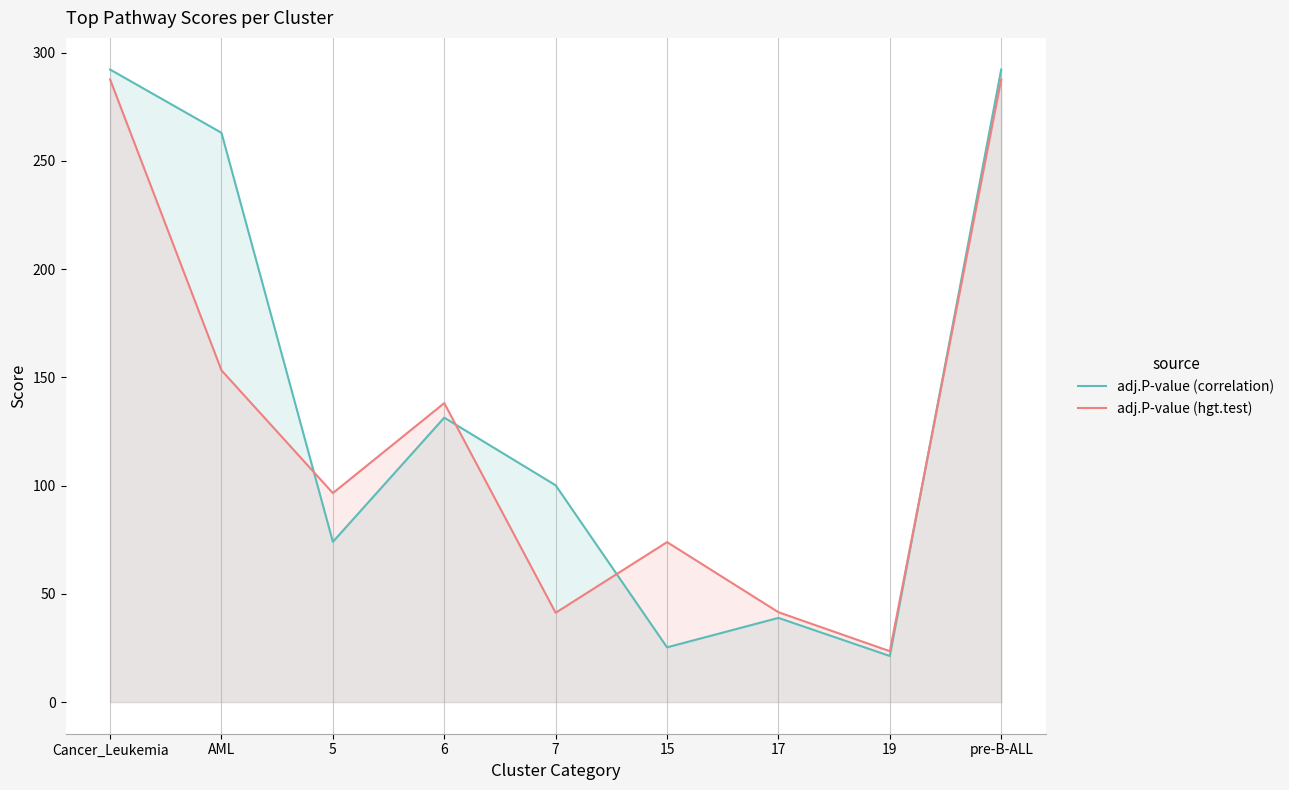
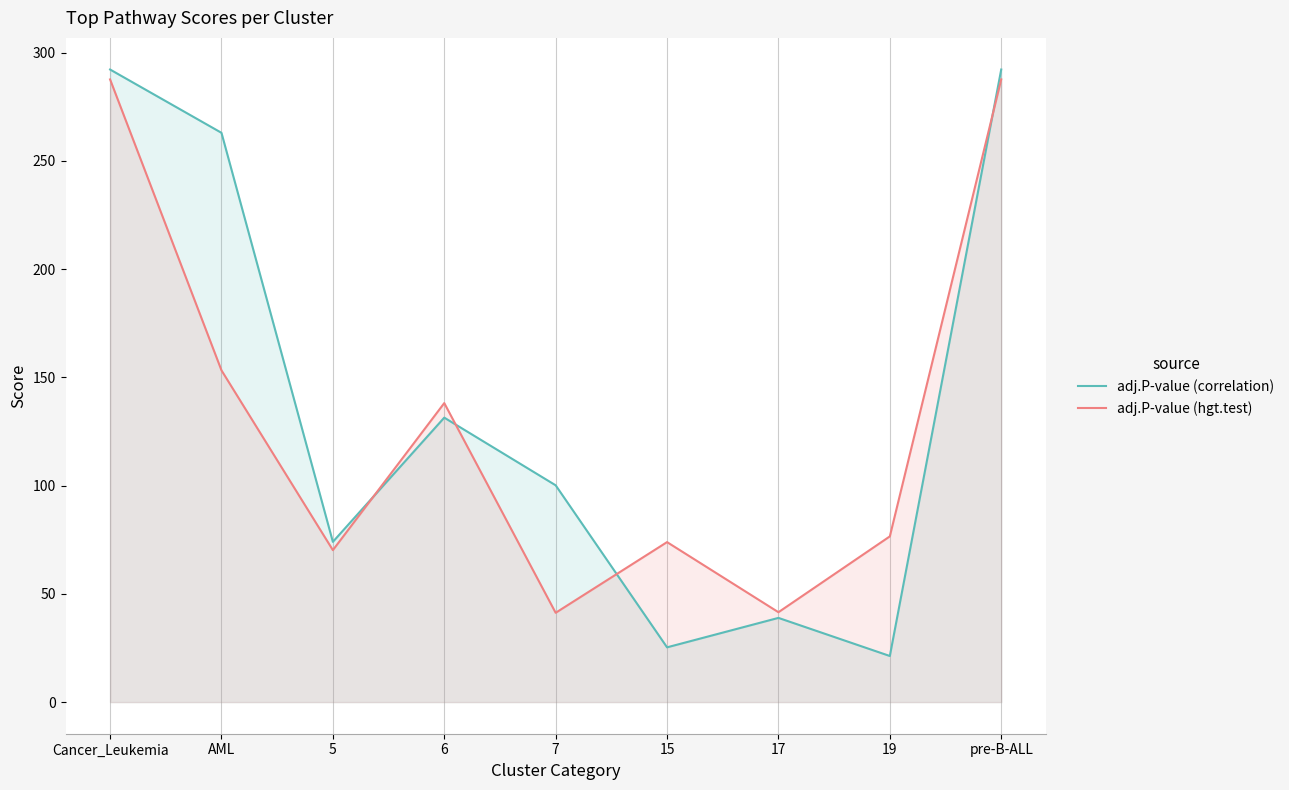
  {
    "adj.P-value (correlation)": {
      "Cancer_Leukemia": 292,
      "AML": 263,
      "5": 74,
      "6": 131,
      "7": 100,
      "15": 25,
      "17": 39,
      "19": 21,
      "pre-B-ALL": 292
    },
    "adj.P-value (hgt.test)": {
      "Cancer_Leukemia": 288,
      "AML": 153,
-     "5": 97,
+     "5": 70,
      "6": 138,
      "7": 41,
      "15": 74,
      "17": 42,
-     "19": 24,
+     "19": 77,
      "pre-B-ALL": 288
    }
  }
